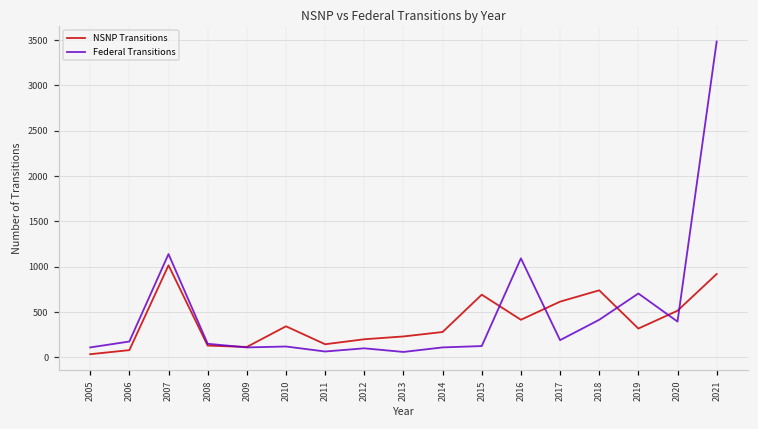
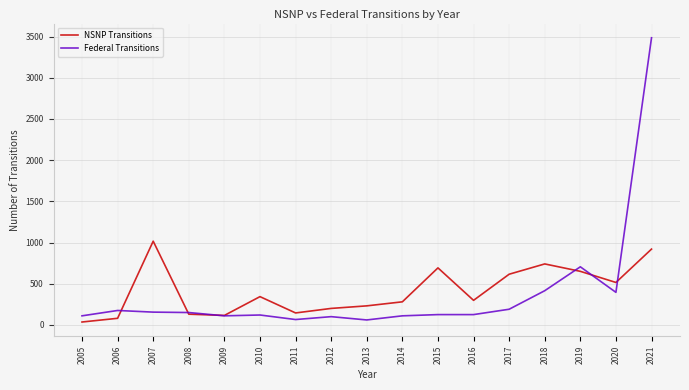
  {
    "NSNP Transitions": {
      "2005": 0,
      "2006": 100,
      "2007": 1000,
      "2010": 300,
      "2011": 100,
      "2012": 200,
      "2013": 200,
      "2014": 300,
      "2015": 700,
-     "2016": 400,
+     "2016": 300,
      "2017": 600,
      "2018": 700,
-     "2019": 300,
+     "2019": 700,
      "2020": 500,
      "2021": 900
    },
    "Federal Transitions": {
      "2005": 100,
      "2006": 200,
-     "2007": 1100,
+     "2007": 200,
      "2010": 100,
      "2011": 100,
      "2012": 100,
      "2013": 100,
      "2014": 100,
      "2015": 100,
-     "2016": 1100,
+     "2016": 100,
      "2017": 200,
      "2018": 400,
      "2019": 700,
      "2020": 400,
      "2021": 3500
    }
  }
